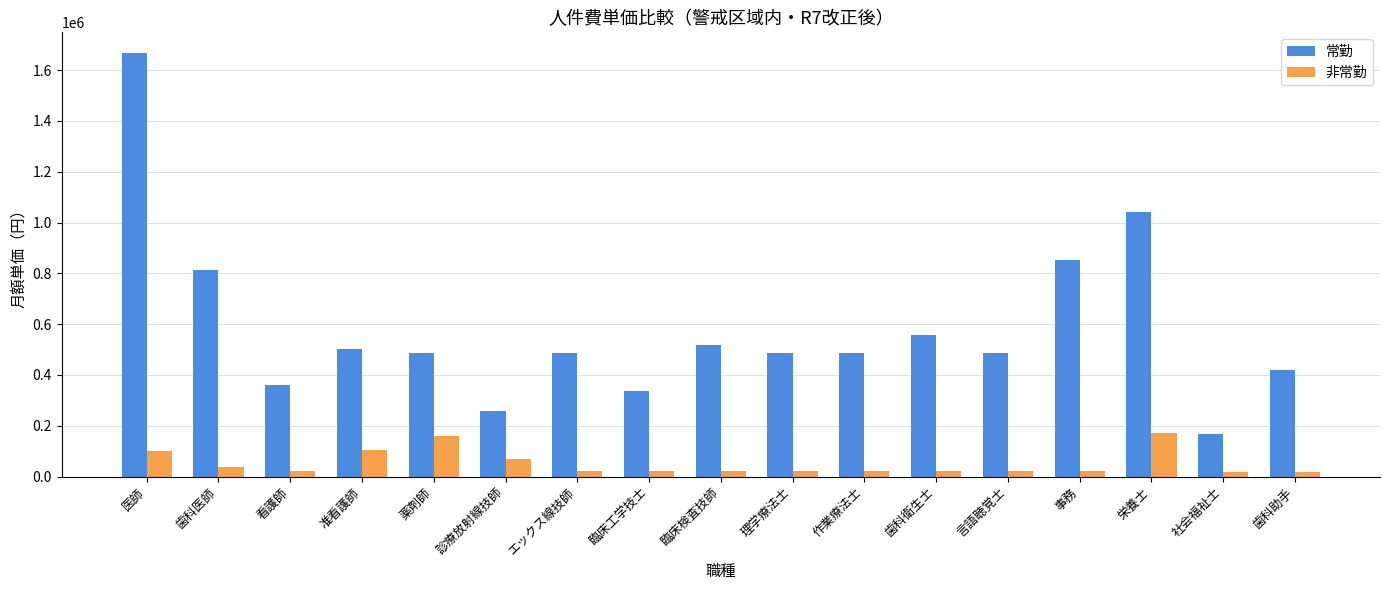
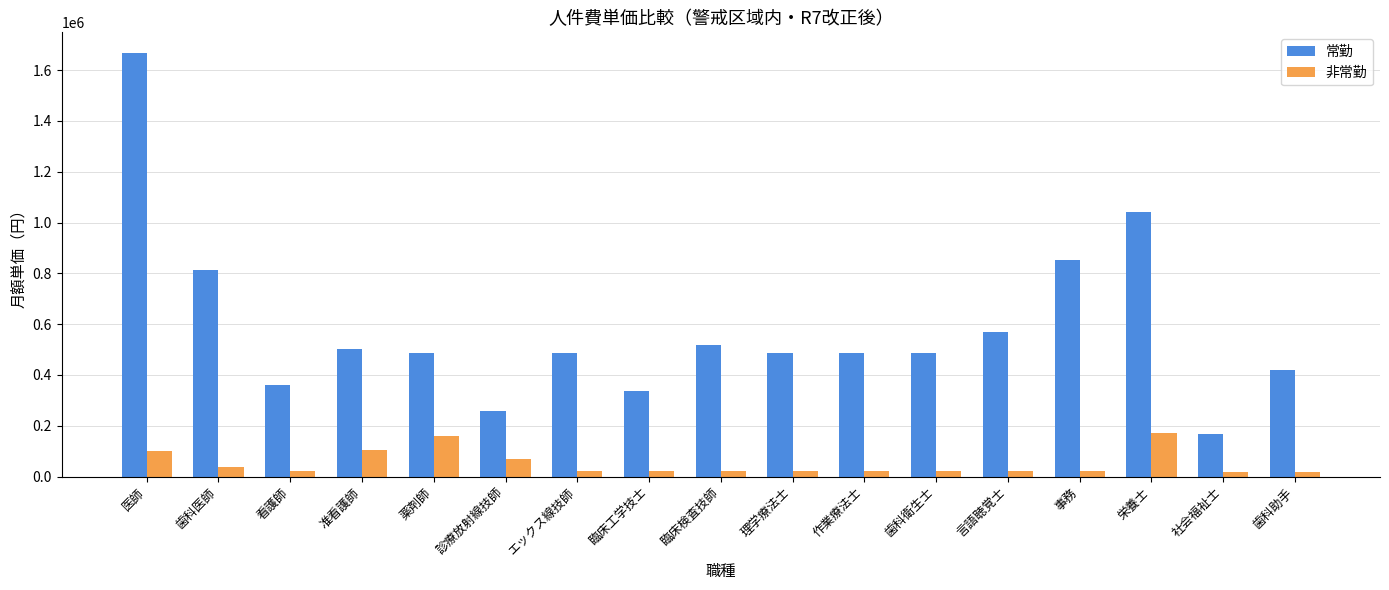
  {
    "常勤": {
      "医師": 1670000,
      "歯科医師": 820000,
      "看護師": 360000,
      "准看護師": 500000,
      "薬剤師": 490000,
      "診療放射線技師": 260000,
      "エックス線技師": 490000,
      "臨床工学技士": 340000,
      "臨床検査技師": 520000,
      "理学療法士": 490000,
      "作業療法士": 490000,
-     "歯科衛生士": 560000,
-     "言語聴覚士": 490000,
+     "歯科衛生士": 490000,
+     "言語聴覚士": 570000,
      "事務": 850000,
      "栄養士": 1040000,
      "社会福祉士": 170000,
      "歯科助手": 420000
    },
    "非常勤": {
      "医師": 100000,
      "歯科医師": 40000,
      "看護師": 20000,
      "准看護師": 110000,
      "薬剤師": 160000,
      "診療放射線技師": 70000,
      "エックス線技師": 20000,
      "臨床工学技士": 20000,
      "臨床検査技師": 20000,
      "理学療法士": 20000,
      "作業療法士": 20000,
      "歯科衛生士": 20000,
      "言語聴覚士": 20000,
      "事務": 20000,
      "栄養士": 170000,
      "社会福祉士": 20000,
      "歯科助手": 20000
    }
  }
